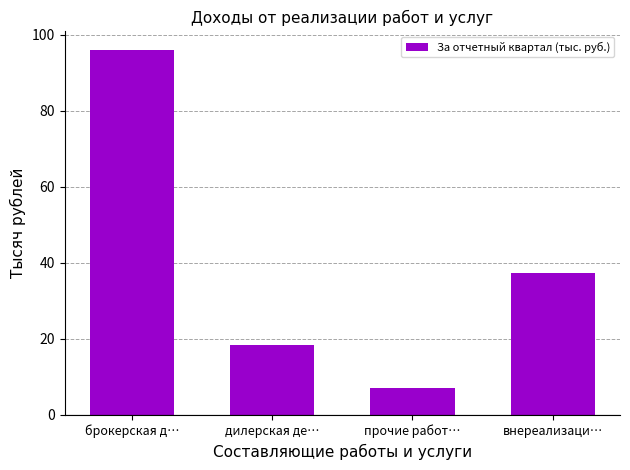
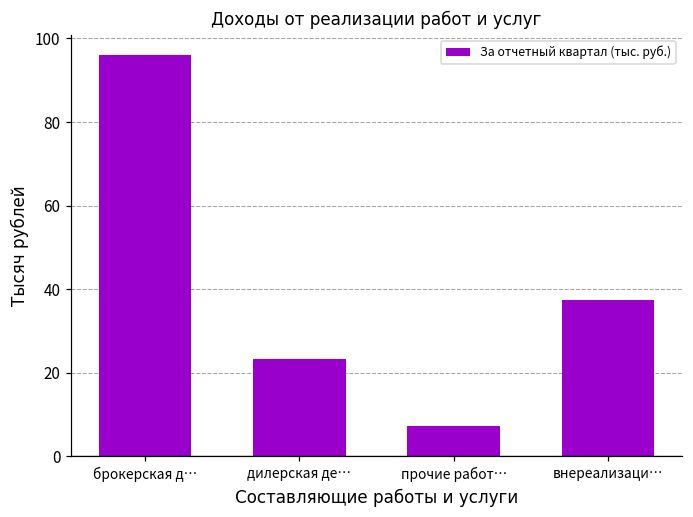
  {
    "брокерская д…": 96,
-   "дилерская де…": 18,
+   "дилерская де…": 23,
    "прочие работ…": 7,
    "внереализаци…": 37
  }
